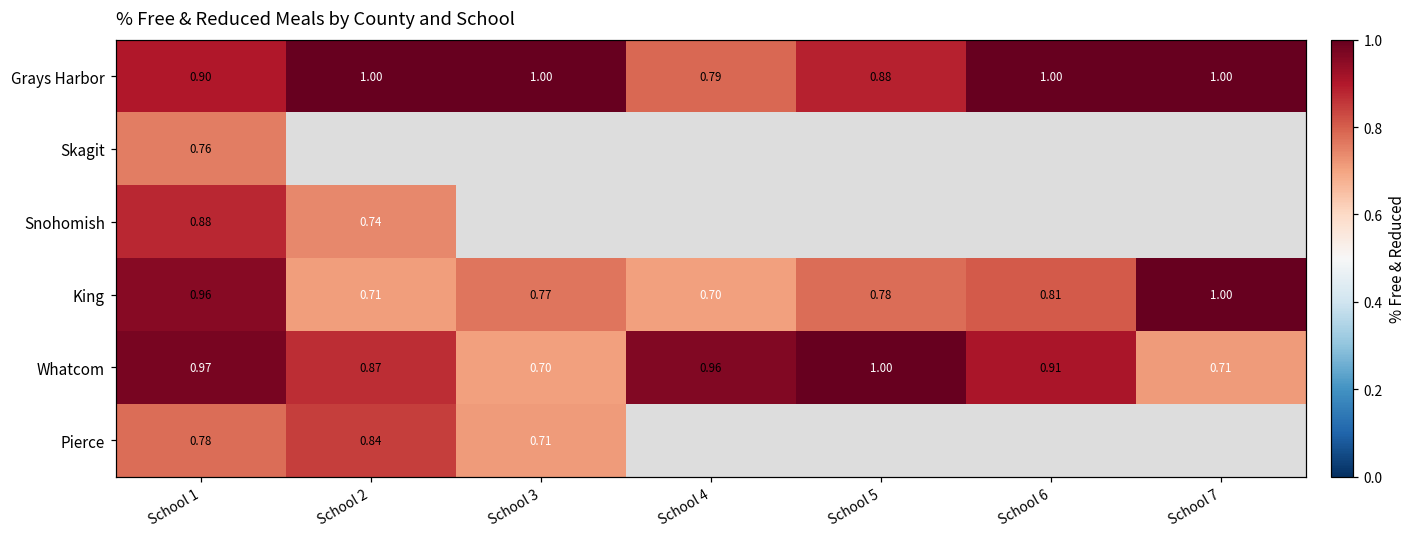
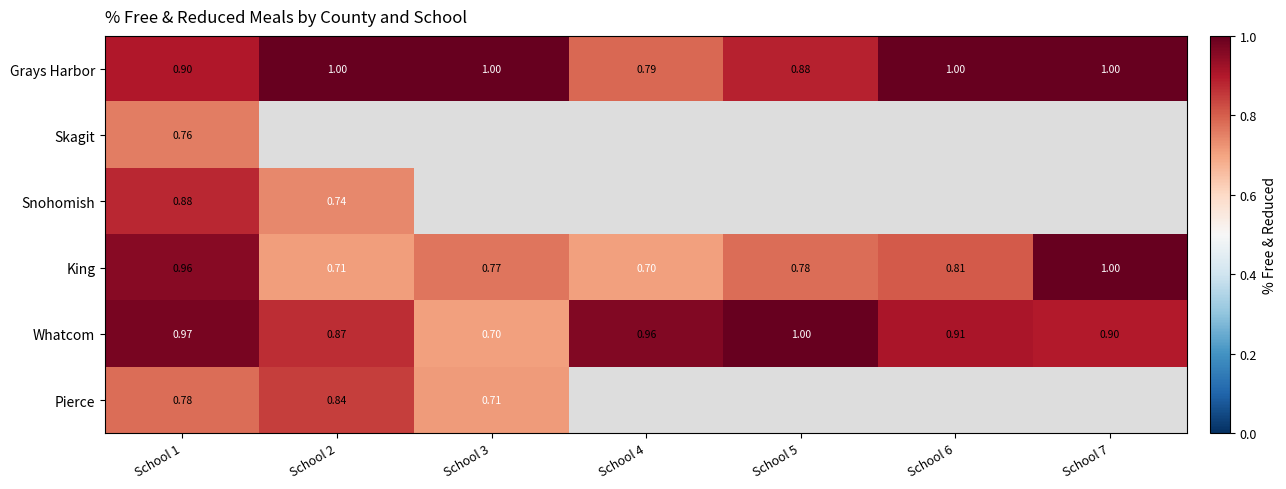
  {
    "Grays Harbor": {
      "School 1": 0.90,
      "School 2": 1.00,
      "School 3": 1.00,
      "School 4": 0.79,
      "School 5": 0.88,
      "School 6": 1.00,
      "School 7": 1.00
    },
    "Skagit": {
      "School 1": 0.76
    },
    "Snohomish": {
      "School 1": 0.88,
      "School 2": 0.74
    },
    "King": {
      "School 1": 0.96,
      "School 2": 0.71,
      "School 3": 0.77,
      "School 4": 0.70,
      "School 5": 0.78,
      "School 6": 0.81,
      "School 7": 1.00
    },
    "Whatcom": {
      "School 1": 0.97,
      "School 2": 0.87,
      "School 3": 0.70,
      "School 4": 0.96,
      "School 5": 1.00,
      "School 6": 0.91,
-     "School 7": 0.71
+     "School 7": 0.90
    },
    "Pierce": {
      "School 1": 0.78,
      "School 2": 0.84,
      "School 3": 0.71
    }
  }
